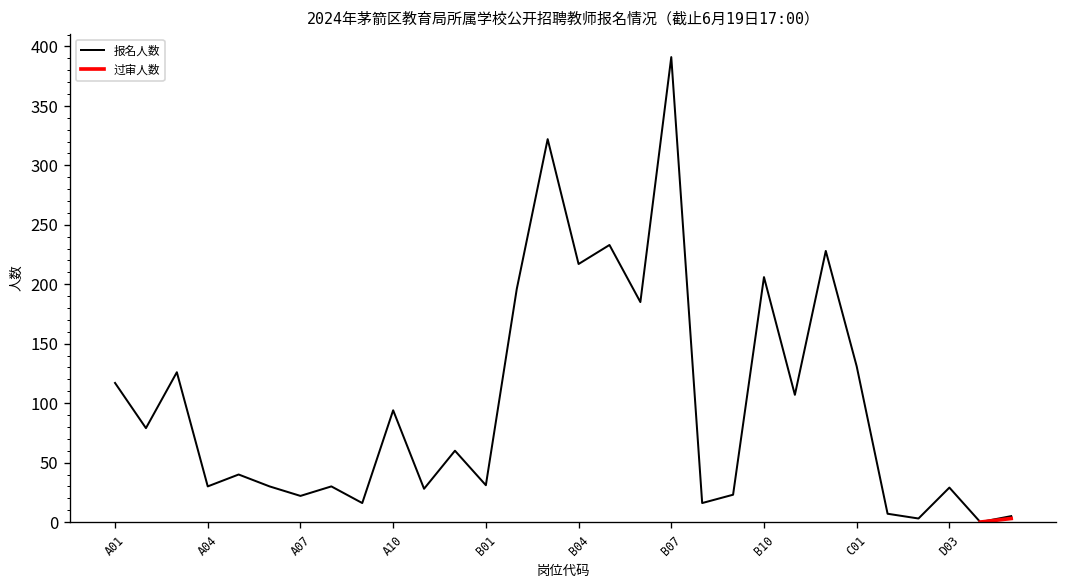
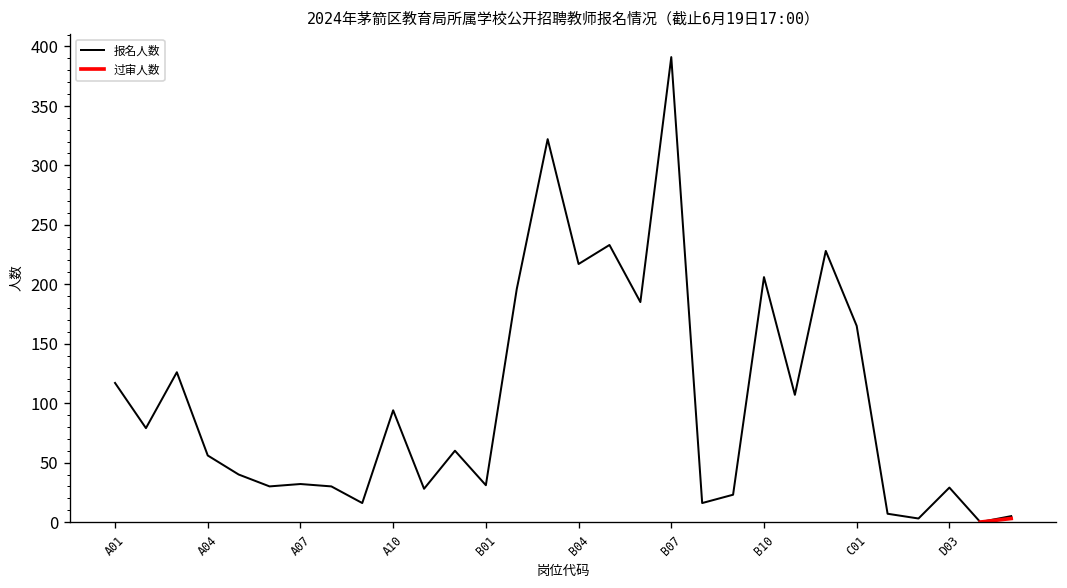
  {
    "报名人数": {
      "A01": 120,
-     "A04": 30,
-     "A07": 20,
+     "A04": 60,
+     "A07": 30,
      "A10": 90,
      "B01": 30,
      "B04": 220,
      "B07": 390,
      "B10": 210,
-     "C01": 130,
+     "C01": 170,
      "D03": 30
    }
  }
